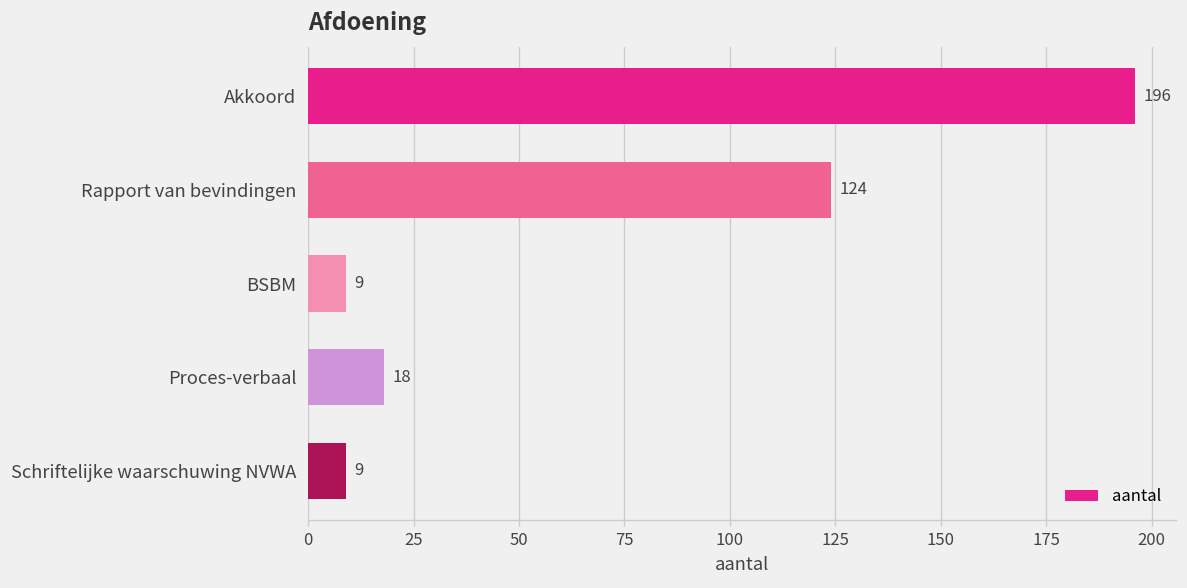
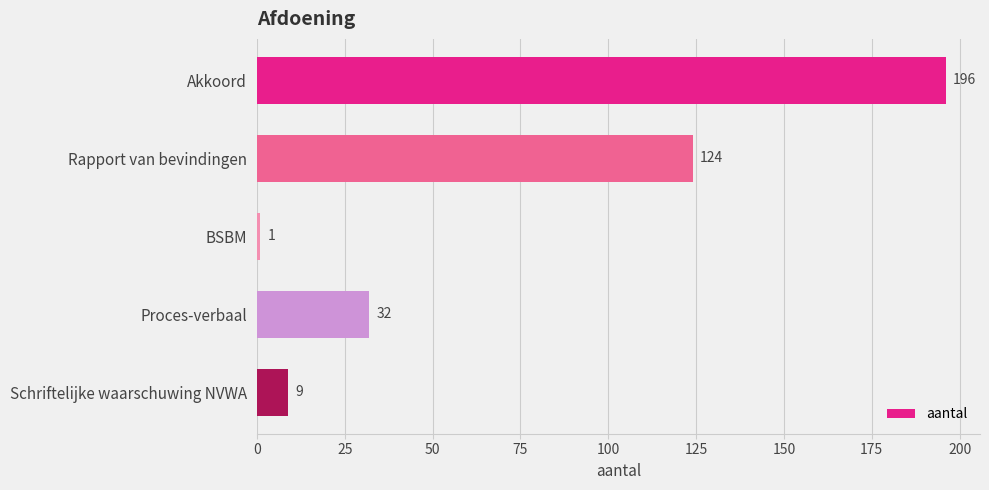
  {
    "Akkoord": 196,
    "Rapport van bevindingen": 124,
-   "BSBM": 9,
-   "Proces-verbaal": 18,
+   "BSBM": 1,
+   "Proces-verbaal": 32,
    "Schriftelijke waarschuwing NVWA": 9
  }
